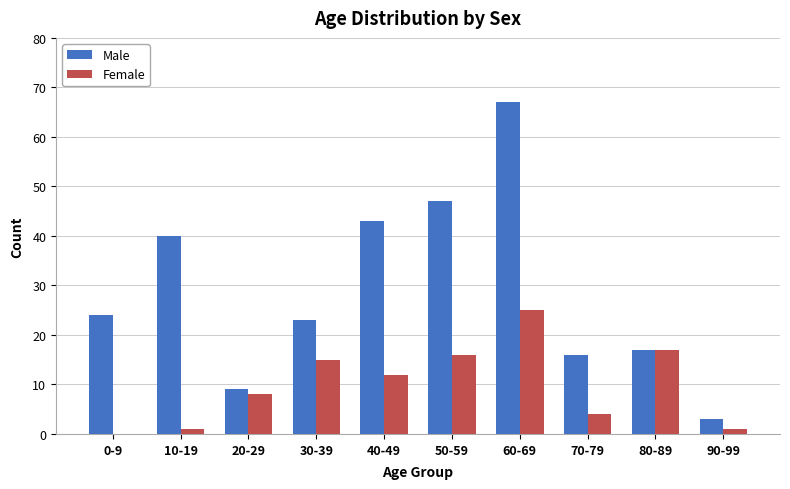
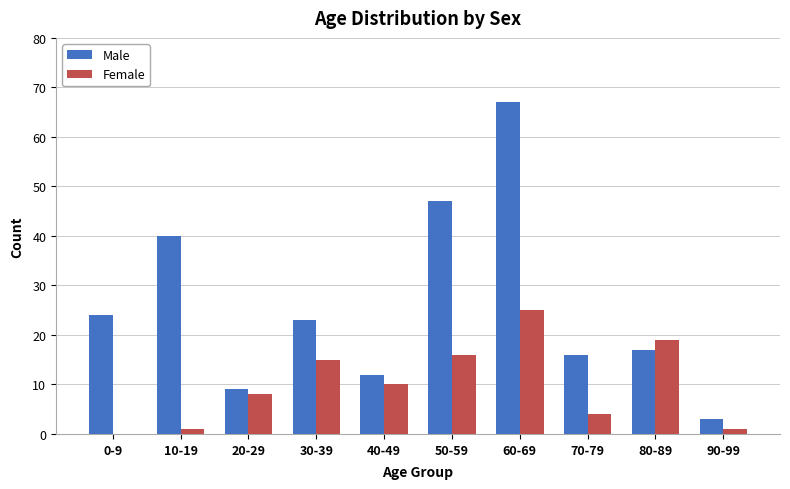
  {
    "Male": {
      "0-9": 24,
      "10-19": 40,
      "20-29": 9,
      "30-39": 23,
-     "40-49": 43,
+     "40-49": 12,
      "50-59": 47,
      "60-69": 67,
      "70-79": 16,
      "80-89": 17,
      "90-99": 3
    },
    "Female": {
      "0-9": 0,
      "10-19": 1,
      "20-29": 8,
      "30-39": 15,
-     "40-49": 12,
+     "40-49": 10,
      "50-59": 16,
      "60-69": 25,
      "70-79": 4,
-     "80-89": 17,
+     "80-89": 19,
      "90-99": 1
    }
  }
